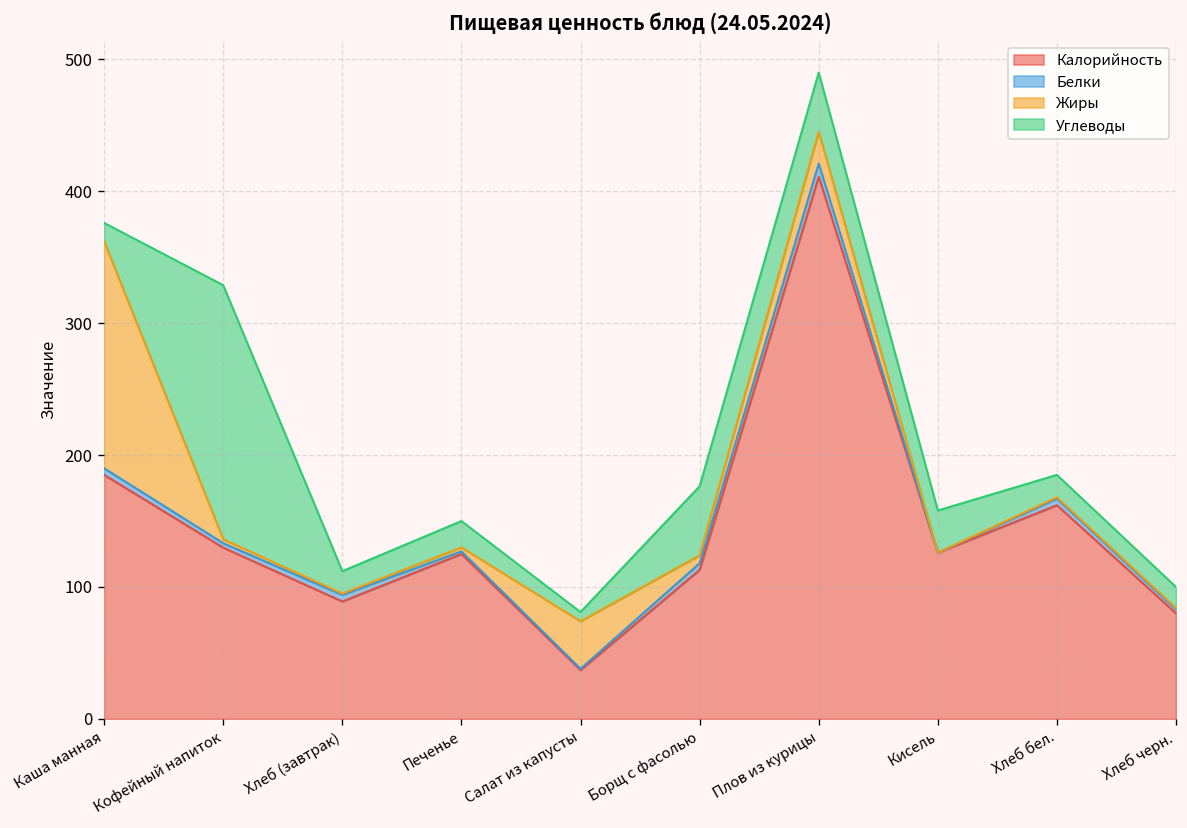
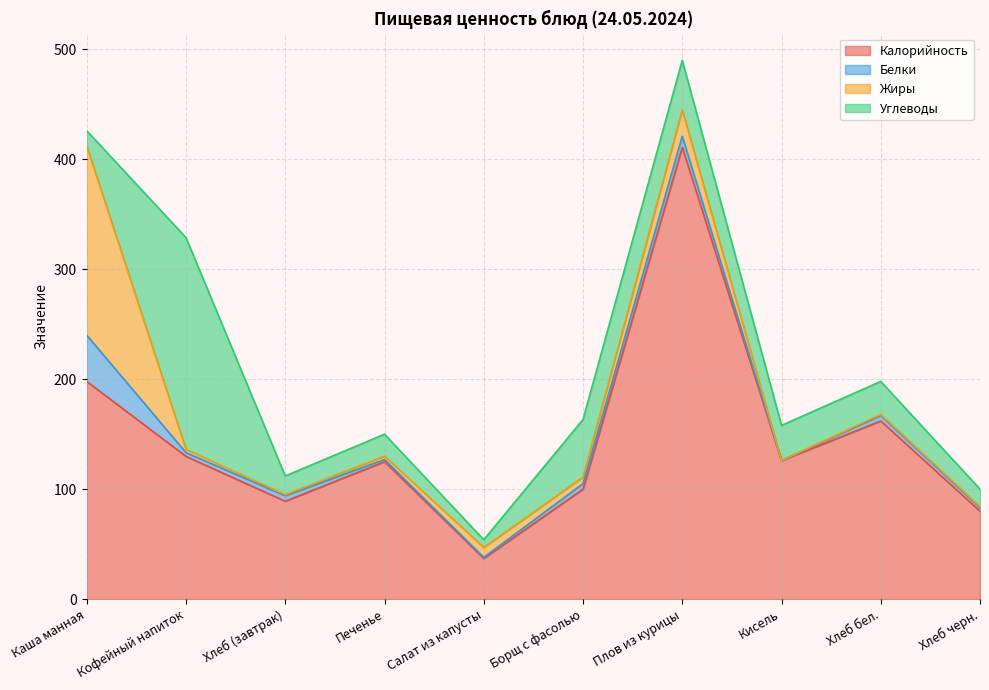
  {
    "Калорийность": {
-     "Каша манная": 185,
+     "Каша манная": 198,
      "Кофейный напиток": 130,
      "Хлеб (завтрак)": 89,
-     "Борщ с фасолью": 113,
+     "Борщ с фасолью": 100,
      "Плов из курицы": 411,
      "Хлеб бел.": 162,
      "Хлеб черн.": 80
    },
    "Белки": {
-     "Каша манная": 5,
+     "Каша манная": 42,
      "Кофейный напиток": 3,
      "Борщ с фасолью": 5,
      "Плов из курицы": 10
    },
    "Жиры": {
      "Каша манная": 172,
      "Кофейный напиток": 3,
      "Печенье": 3,
-     "Салат из капусты": 36,
+     "Салат из капусты": 9,
      "Борщ с фасолью": 6,
      "Плов из курицы": 24
    },
    "Углеводы": {
      "Каша манная": 14,
      "Кофейный напиток": 193,
      "Хлеб (завтрак)": 17,
      "Печенье": 20,
      "Салат из капусты": 7,
      "Борщ с фасолью": 52,
      "Плов из курицы": 45,
      "Кисель": 32,
-     "Хлеб бел.": 17,
+     "Хлеб бел.": 30,
      "Хлеб черн.": 16
    }
  }
